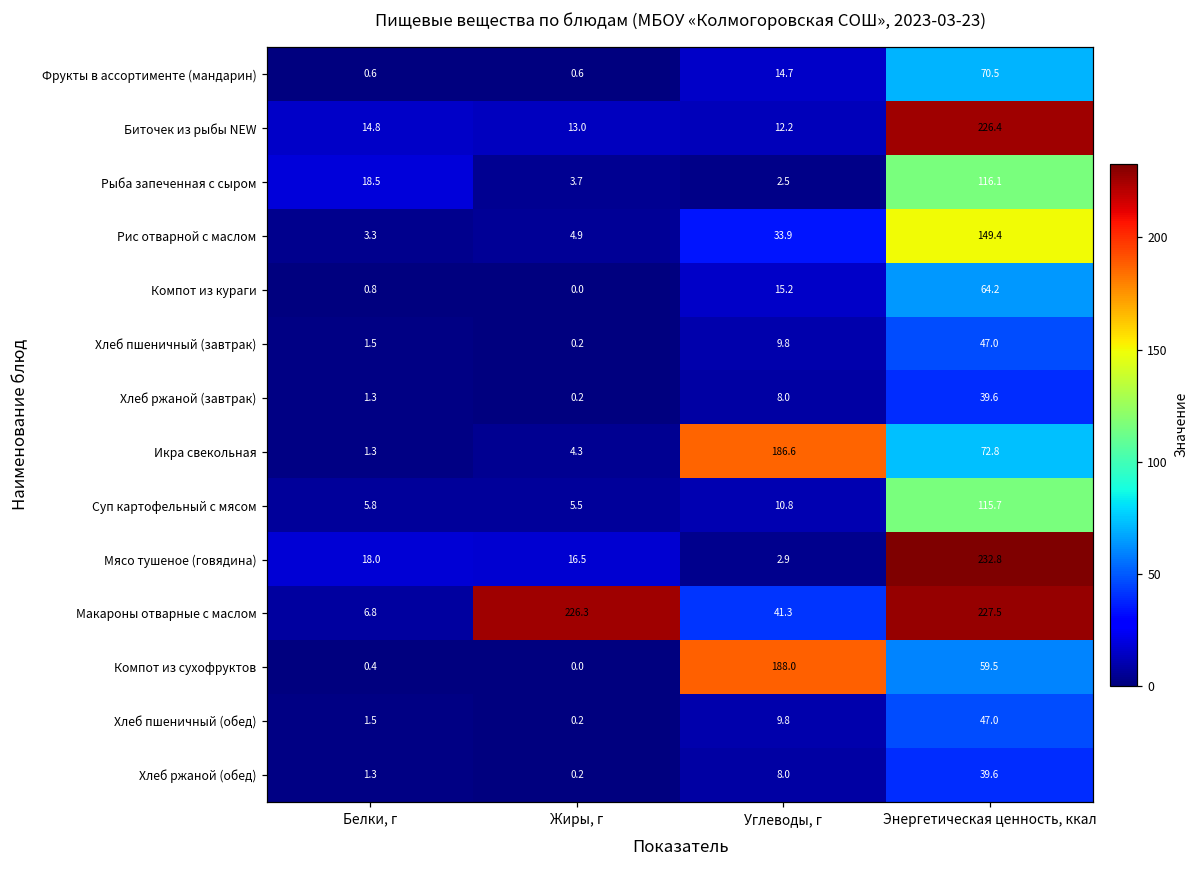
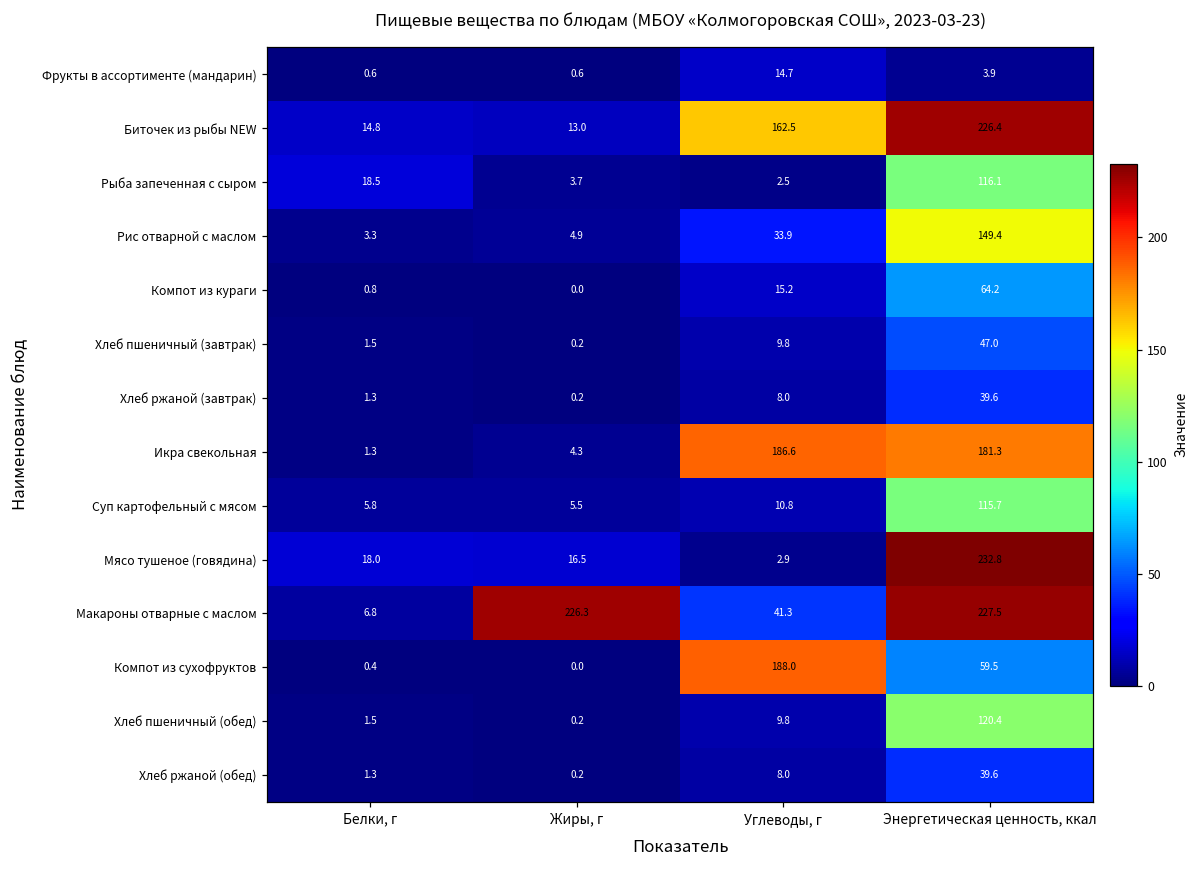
  {
    "Фрукты в ассортименте (мандарин)": {
      "Белки, г": 0.6,
      "Жиры, г": 0.6,
      "Углеводы, г": 14.7,
-     "Энергетическая ценность, ккал": 70.5
+     "Энергетическая ценность, ккал": 3.9
    },
    "Биточек из рыбы NEW": {
      "Белки, г": 14.8,
      "Жиры, г": 13.0,
-     "Углеводы, г": 12.2,
+     "Углеводы, г": 162.5,
      "Энергетическая ценность, ккал": 226.4
    },
    "Рыба запеченная с сыром": {
      "Белки, г": 18.5,
      "Жиры, г": 3.7,
      "Углеводы, г": 2.5,
      "Энергетическая ценность, ккал": 116.1
    },
    "Рис отварной с маслом": {
      "Белки, г": 3.3,
      "Жиры, г": 4.9,
      "Углеводы, г": 33.9,
      "Энергетическая ценность, ккал": 149.4
    },
    "Компот из кураги": {
      "Белки, г": 0.8,
      "Жиры, г": 0.0,
      "Углеводы, г": 15.2,
      "Энергетическая ценность, ккал": 64.2
    },
    "Хлеб пшеничный (завтрак)": {
      "Белки, г": 1.5,
      "Жиры, г": 0.2,
      "Углеводы, г": 9.8,
      "Энергетическая ценность, ккал": 47.0
    },
    "Хлеб ржаной (завтрак)": {
      "Белки, г": 1.3,
      "Жиры, г": 0.2,
      "Углеводы, г": 8.0,
      "Энергетическая ценность, ккал": 39.6
    },
    "Икра свекольная": {
      "Белки, г": 1.3,
      "Жиры, г": 4.3,
      "Углеводы, г": 186.6,
-     "Энергетическая ценность, ккал": 72.8
+     "Энергетическая ценность, ккал": 181.3
    },
    "Суп картофельный с мясом": {
      "Белки, г": 5.8,
      "Жиры, г": 5.5,
      "Углеводы, г": 10.8,
      "Энергетическая ценность, ккал": 115.7
    },
    "Мясо тушеное (говядина)": {
      "Белки, г": 18.0,
      "Жиры, г": 16.5,
      "Углеводы, г": 2.9,
      "Энергетическая ценность, ккал": 232.8
    },
    "Макароны отварные с маслом": {
      "Белки, г": 6.8,
      "Жиры, г": 226.3,
      "Углеводы, г": 41.3,
      "Энергетическая ценность, ккал": 227.5
    },
    "Компот из сухофруктов": {
      "Белки, г": 0.4,
      "Жиры, г": 0.0,
      "Углеводы, г": 188.0,
      "Энергетическая ценность, ккал": 59.5
    },
    "Хлеб пшеничный (обед)": {
      "Белки, г": 1.5,
      "Жиры, г": 0.2,
      "Углеводы, г": 9.8,
-     "Энергетическая ценность, ккал": 47.0
+     "Энергетическая ценность, ккал": 120.4
    },
    "Хлеб ржаной (обед)": {
      "Белки, г": 1.3,
      "Жиры, г": 0.2,
      "Углеводы, г": 8.0,
      "Энергетическая ценность, ккал": 39.6
    }
  }
